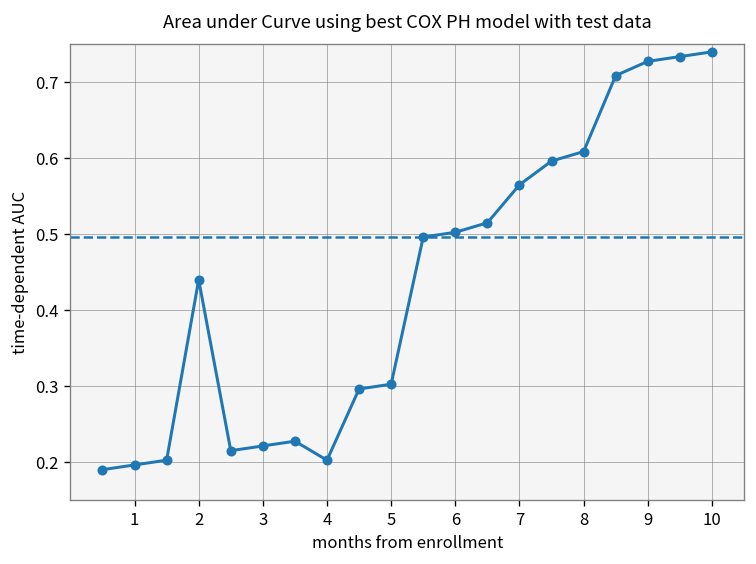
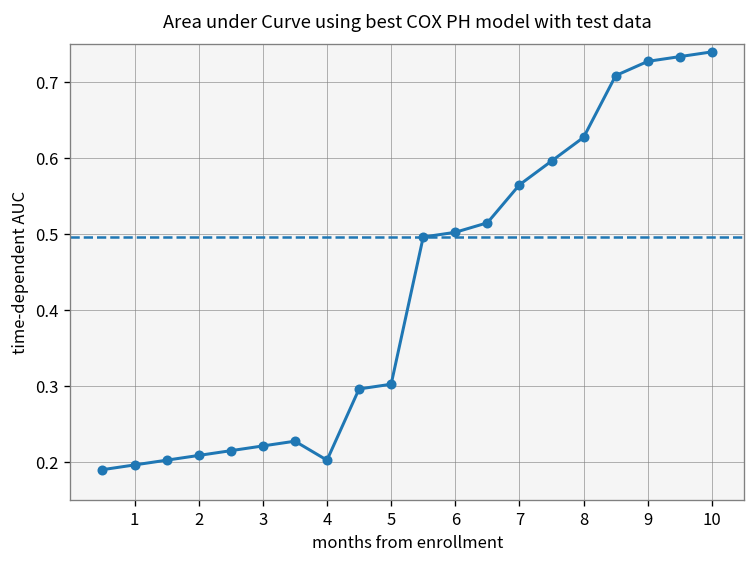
  {
-   "2": 0.44,
+   "2": 0.21,
    "4": 0.20,
    "6": 0.50,
-   "8": 0.61,
+   "8": 0.63,
    "10": 0.74
  }
